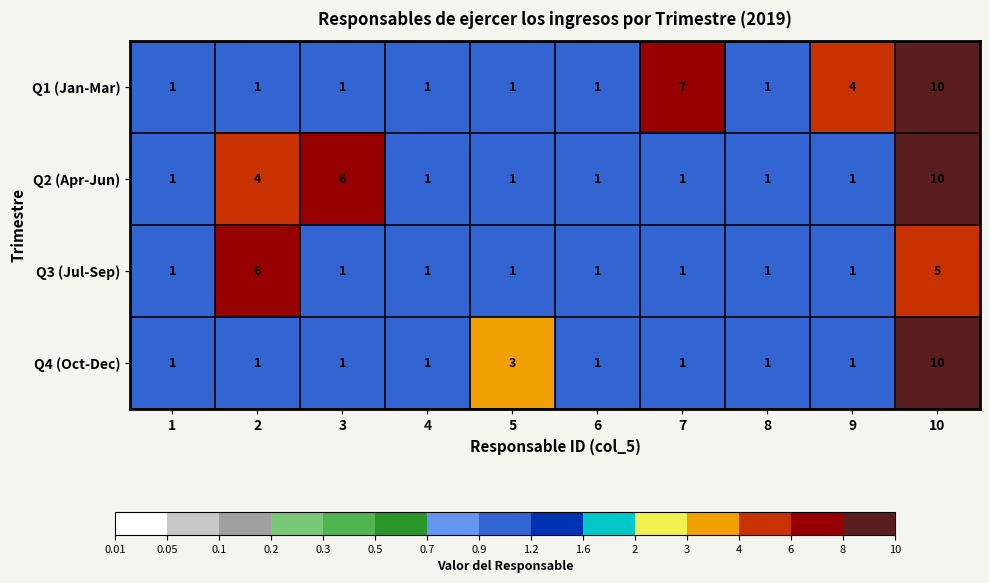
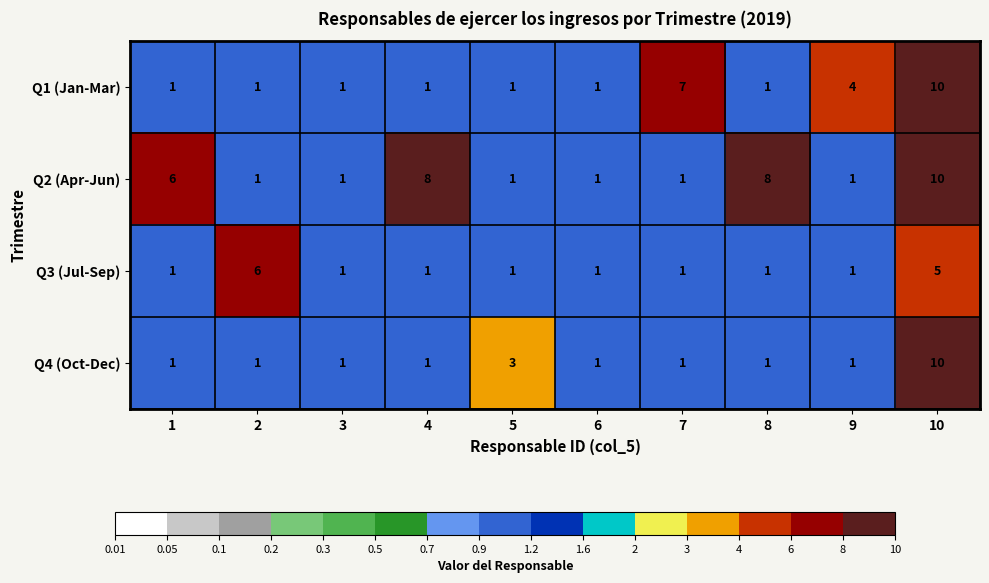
  {
    "Responsables de ejercer los ingresos por Trimestre (2019)": {
      "Q1 (Jan-Mar)": {
        "1": 1,
        "2": 1,
        "3": 1,
        "4": 1,
        "5": 1,
        "6": 1,
        "7": 7,
        "8": 1,
        "9": 4,
        "10": 10
      },
      "Q2 (Apr-Jun)": {
-       "1": 1,
-       "2": 4,
-       "3": 6,
-       "4": 1,
+       "1": 6,
+       "2": 1,
+       "3": 1,
+       "4": 8,
        "5": 1,
        "6": 1,
        "7": 1,
-       "8": 1,
+       "8": 8,
        "9": 1,
        "10": 10
      },
      "Q3 (Jul-Sep)": {
        "1": 1,
        "2": 6,
        "3": 1,
        "4": 1,
        "5": 1,
        "6": 1,
        "7": 1,
        "8": 1,
        "9": 1,
        "10": 5
      },
      "Q4 (Oct-Dec)": {
        "1": 1,
        "2": 1,
        "3": 1,
        "4": 1,
        "5": 3,
        "6": 1,
        "7": 1,
        "8": 1,
        "9": 1,
        "10": 10
      }
    }
  }
